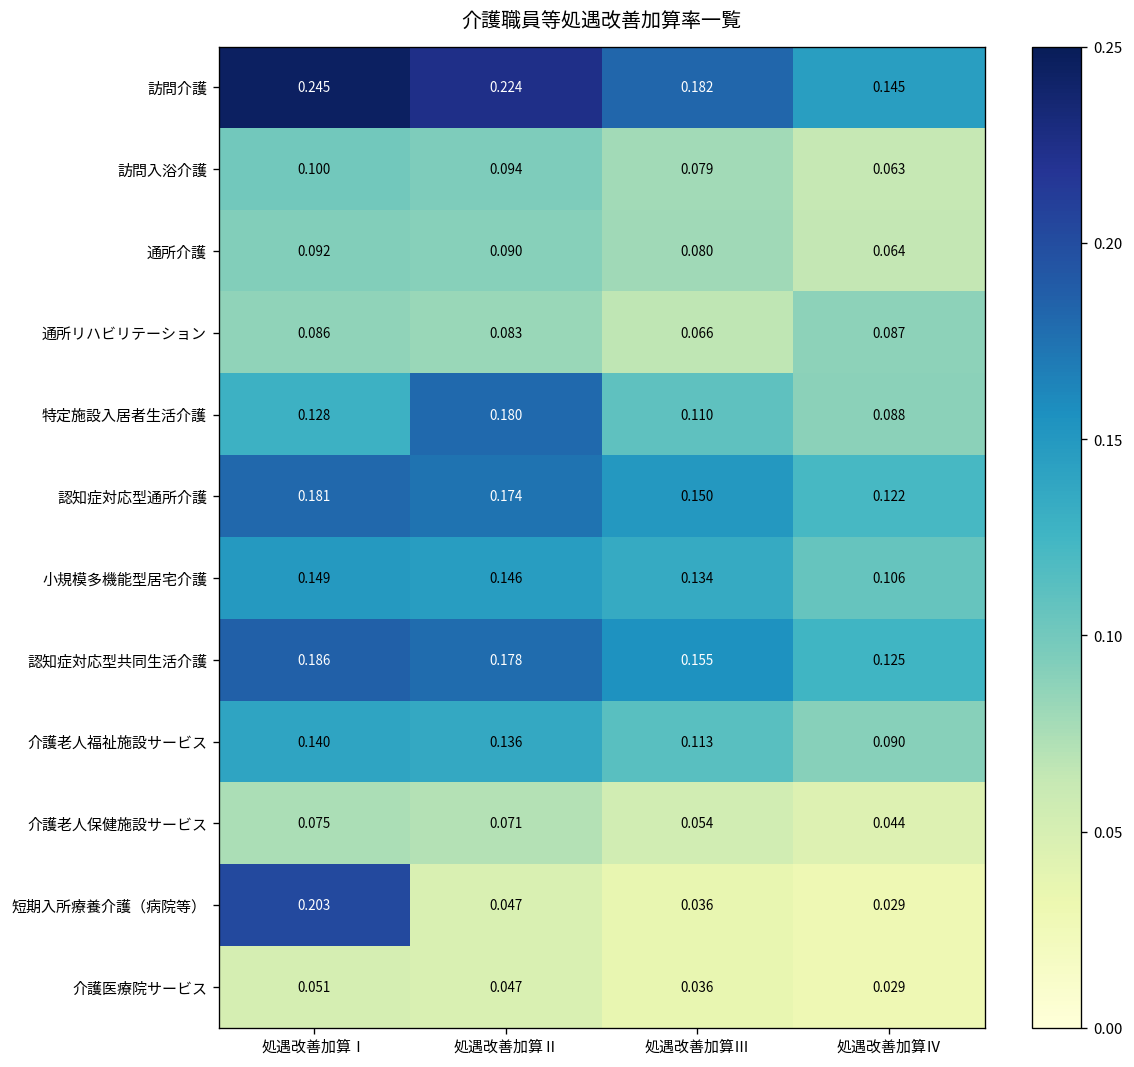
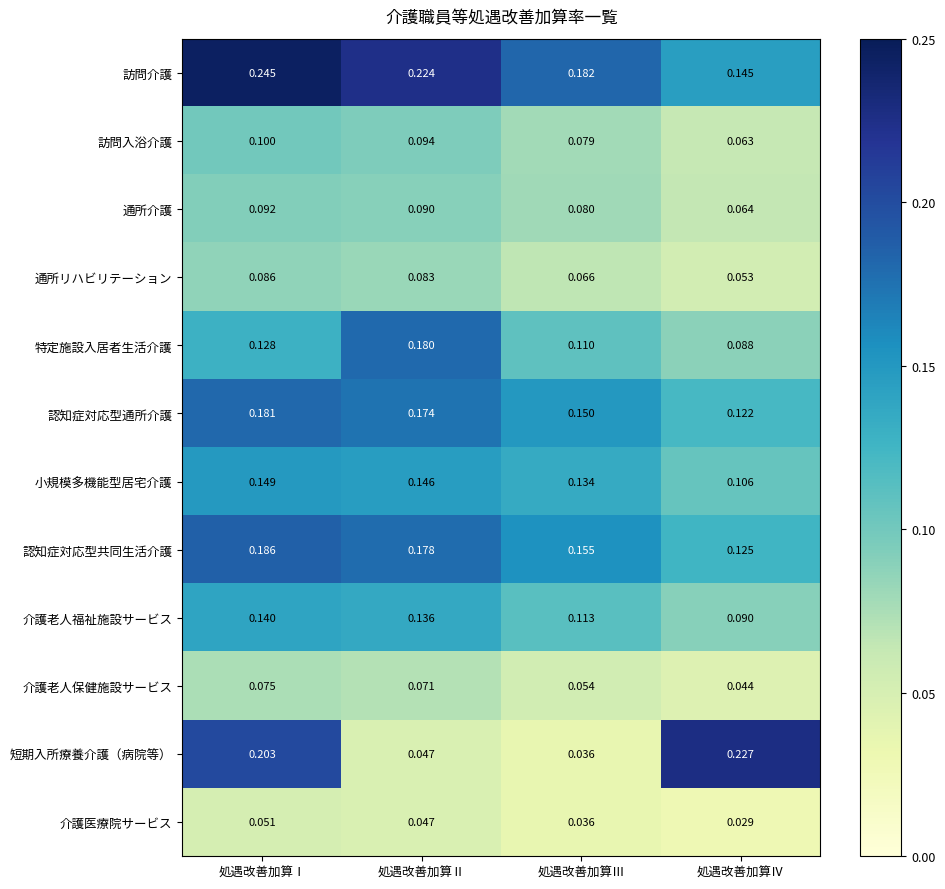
  {
    "訪問介護": {
      "処遇改善加算Ⅰ": 0.245,
      "処遇改善加算Ⅱ": 0.224,
      "処遇改善加算Ⅲ": 0.182,
      "処遇改善加算Ⅳ": 0.145
    },
    "訪問入浴介護": {
      "処遇改善加算Ⅰ": 0.100,
      "処遇改善加算Ⅱ": 0.094,
      "処遇改善加算Ⅲ": 0.079,
      "処遇改善加算Ⅳ": 0.063
    },
    "通所介護": {
      "処遇改善加算Ⅰ": 0.092,
      "処遇改善加算Ⅱ": 0.090,
      "処遇改善加算Ⅲ": 0.080,
      "処遇改善加算Ⅳ": 0.064
    },
    "通所リハビリテーション": {
      "処遇改善加算Ⅰ": 0.086,
      "処遇改善加算Ⅱ": 0.083,
      "処遇改善加算Ⅲ": 0.066,
-     "処遇改善加算Ⅳ": 0.087
+     "処遇改善加算Ⅳ": 0.053
    },
    "特定施設入居者生活介護": {
      "処遇改善加算Ⅰ": 0.128,
      "処遇改善加算Ⅱ": 0.180,
      "処遇改善加算Ⅲ": 0.110,
      "処遇改善加算Ⅳ": 0.088
    },
    "認知症対応型通所介護": {
      "処遇改善加算Ⅰ": 0.181,
      "処遇改善加算Ⅱ": 0.174,
      "処遇改善加算Ⅲ": 0.150,
      "処遇改善加算Ⅳ": 0.122
    },
    "小規模多機能型居宅介護": {
      "処遇改善加算Ⅰ": 0.149,
      "処遇改善加算Ⅱ": 0.146,
      "処遇改善加算Ⅲ": 0.134,
      "処遇改善加算Ⅳ": 0.106
    },
    "認知症対応型共同生活介護": {
      "処遇改善加算Ⅰ": 0.186,
      "処遇改善加算Ⅱ": 0.178,
      "処遇改善加算Ⅲ": 0.155,
      "処遇改善加算Ⅳ": 0.125
    },
    "介護老人福祉施設サービス": {
      "処遇改善加算Ⅰ": 0.140,
      "処遇改善加算Ⅱ": 0.136,
      "処遇改善加算Ⅲ": 0.113,
      "処遇改善加算Ⅳ": 0.090
    },
    "介護老人保健施設サービス": {
      "処遇改善加算Ⅰ": 0.075,
      "処遇改善加算Ⅱ": 0.071,
      "処遇改善加算Ⅲ": 0.054,
      "処遇改善加算Ⅳ": 0.044
    },
    "短期入所療養介護（病院等）": {
      "処遇改善加算Ⅰ": 0.203,
      "処遇改善加算Ⅱ": 0.047,
      "処遇改善加算Ⅲ": 0.036,
-     "処遇改善加算Ⅳ": 0.029
+     "処遇改善加算Ⅳ": 0.227
    },
    "介護医療院サービス": {
      "処遇改善加算Ⅰ": 0.051,
      "処遇改善加算Ⅱ": 0.047,
      "処遇改善加算Ⅲ": 0.036,
      "処遇改善加算Ⅳ": 0.029
    }
  }
